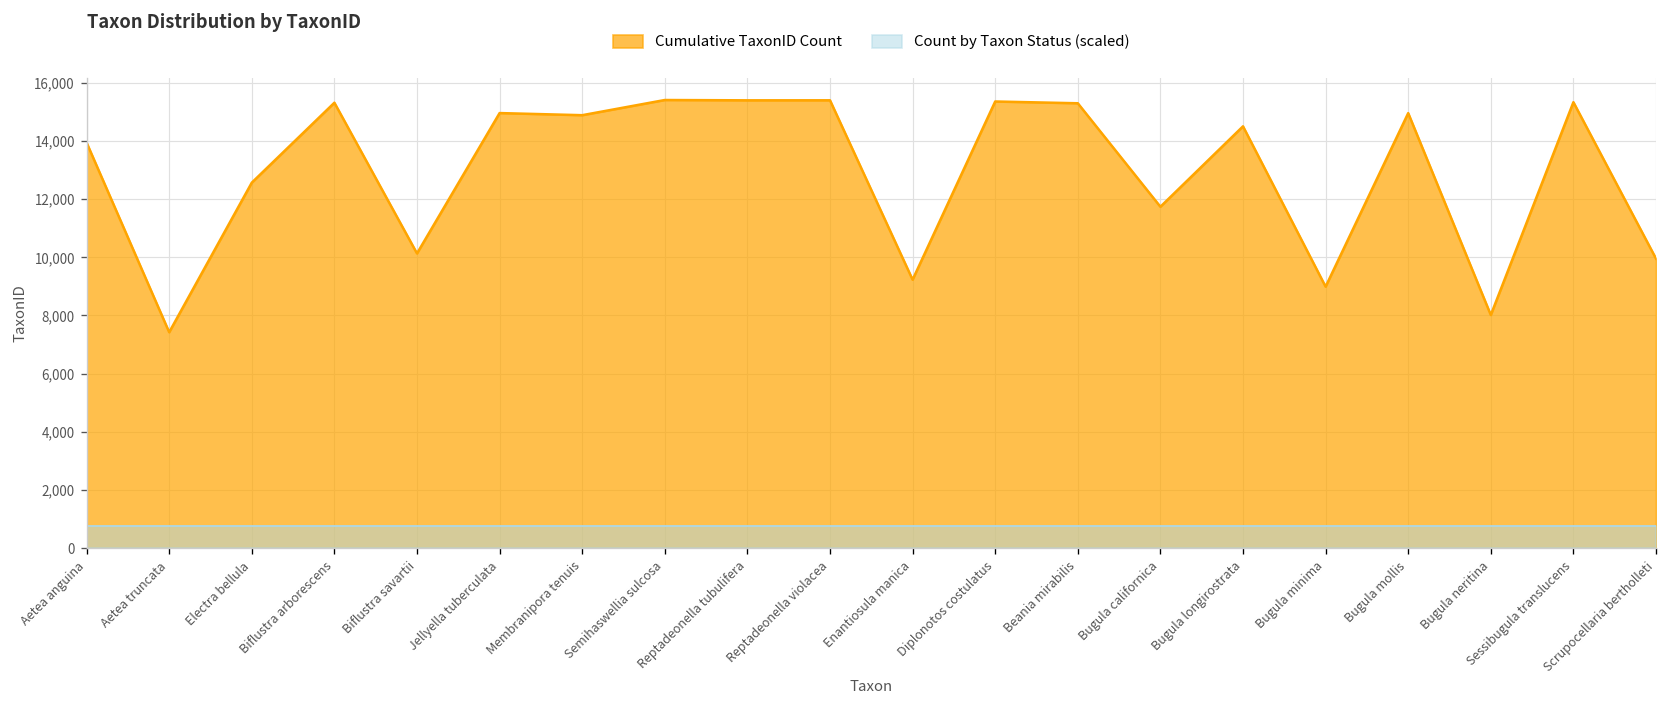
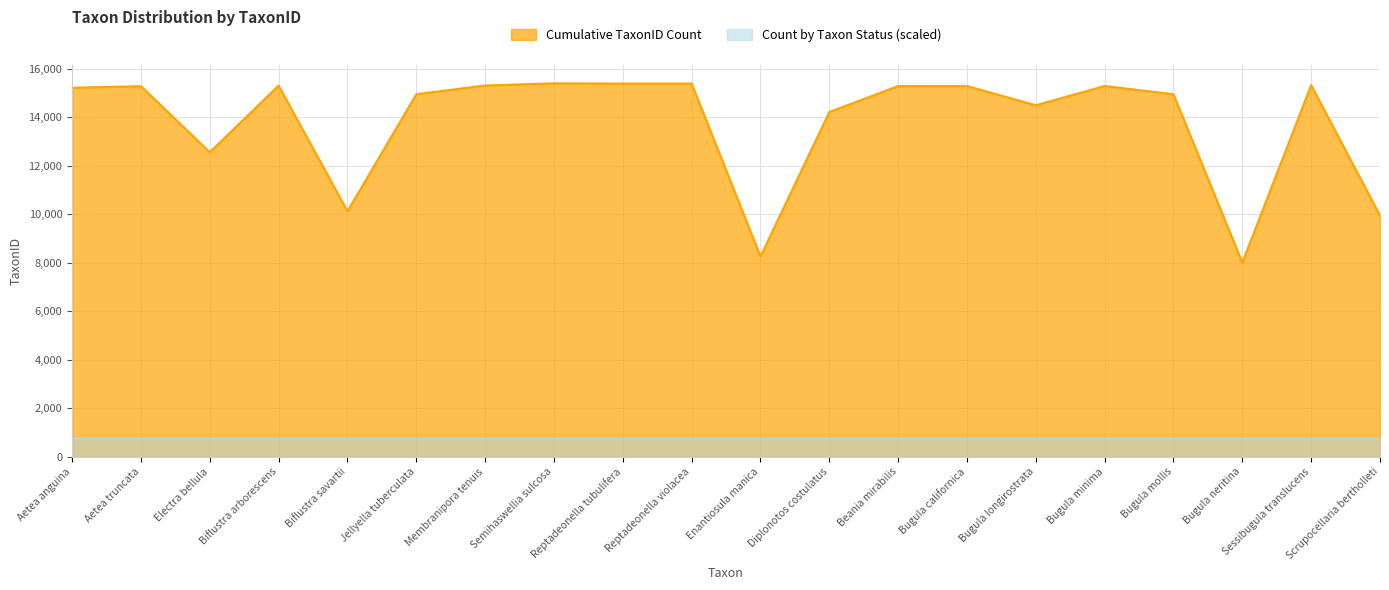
  {
    "Cumulative TaxonID Count": {
-     "Aetea anguina": "13,900",
-     "Aetea truncata": "7,400",
+     "Aetea anguina": "15,200",
+     "Aetea truncata": "15,300",
      "Electra bellula": "12,600",
      "Biflustra arborescens": "15,300",
      "Biflustra savartii": "10,100",
      "Jellyella tuberculata": "15,000",
-     "Membranipora tenuis": "14,900",
+     "Membranipora tenuis": "15,300",
      "Semihaswellia sulcosa": "15,400",
      "Reptadeonella tubulifera": "15,400",
      "Reptadeonella violacea": "15,400",
-     "Enantiosula manica": "9,200",
-     "Diplonotos costulatus": "15,400",
+     "Enantiosula manica": "8,300",
+     "Diplonotos costulatus": "14,200",
      "Beania mirabilis": "15,300",
-     "Bugula californica": "11,700",
+     "Bugula californica": "15,300",
      "Bugula longirostrata": "14,500",
-     "Bugula minima": "9,000",
+     "Bugula minima": "15,300",
      "Bugula mollis": "15,000",
      "Bugula neritina": "8,000",
      "Sessibugula translucens": "15,300",
      "Scrupocellaria bertholleti": "10,000"
    },
    "Count by Taxon Status (scaled)": {
      "Aetea anguina": "800",
      "Aetea truncata": "800",
      "Electra bellula": "800",
      "Biflustra arborescens": "800",
      "Biflustra savartii": "800",
      "Jellyella tuberculata": "800",
      "Membranipora tenuis": "800",
      "Semihaswellia sulcosa": "800",
      "Reptadeonella tubulifera": "800",
      "Reptadeonella violacea": "800",
      "Enantiosula manica": "800",
      "Diplonotos costulatus": "800",
      "Beania mirabilis": "800",
      "Bugula californica": "800",
      "Bugula longirostrata": "800",
      "Bugula minima": "800",
      "Bugula mollis": "800",
      "Bugula neritina": "800",
      "Sessibugula translucens": "800",
      "Scrupocellaria bertholleti": "800"
    }
  }
